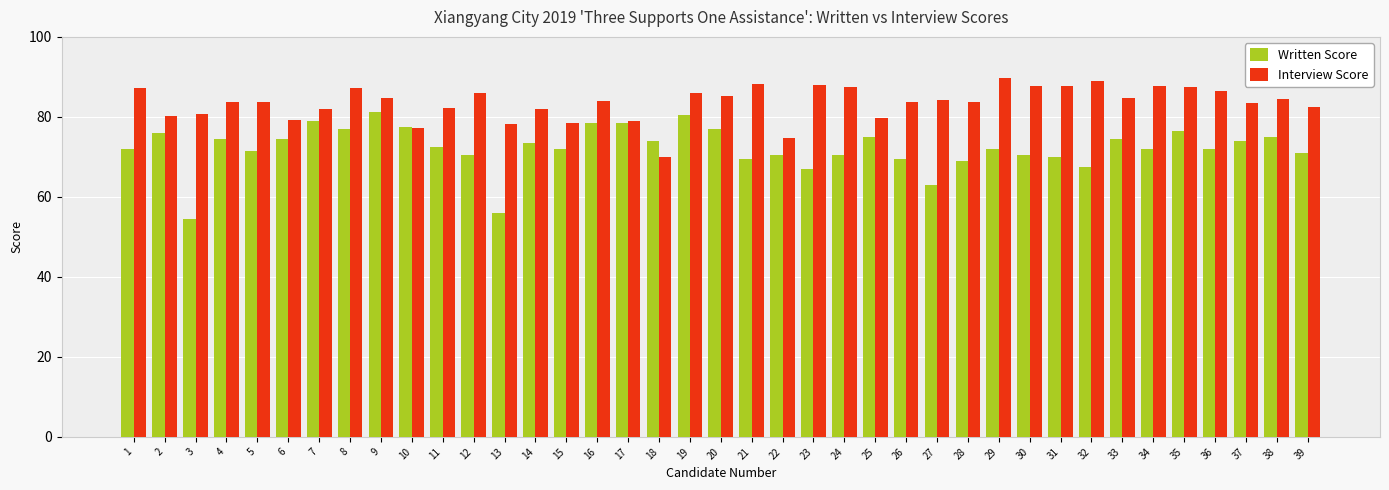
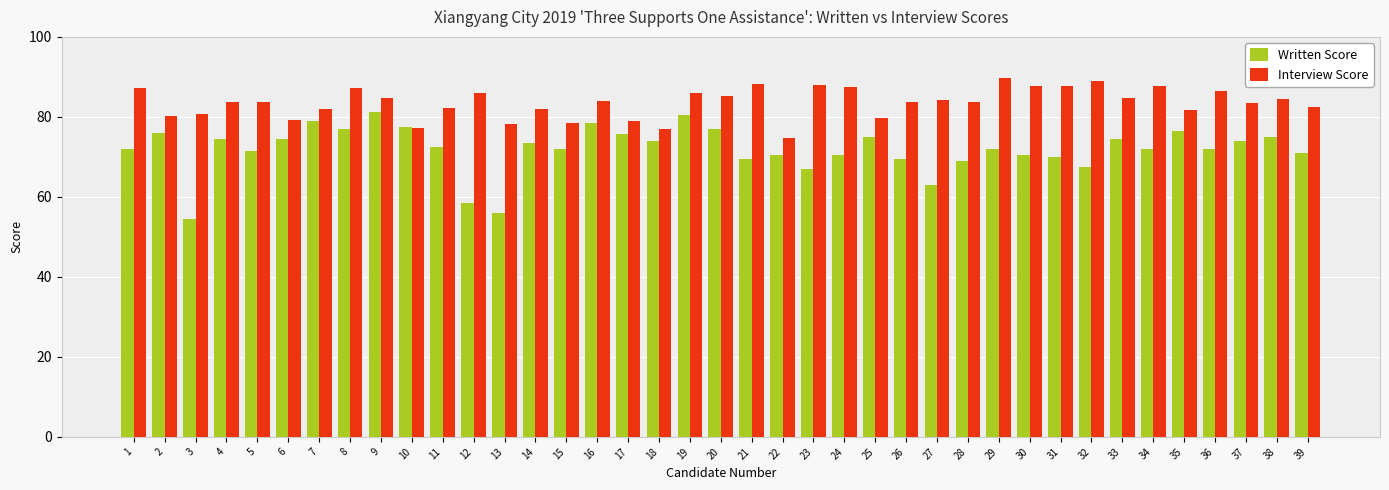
  {
    "Written Score": {
      "1": 72,
      "2": 76,
      "3": 55,
      "4": 75,
      "5": 72,
      "6": 75,
      "7": 79,
      "8": 77,
      "9": 81,
      "10": 78,
      "11": 73,
-     "12": 71,
+     "12": 58,
      "13": 56,
      "14": 74,
      "15": 72,
      "16": 79,
-     "17": 79,
+     "17": 76,
      "18": 74,
      "19": 81,
      "20": 77,
      "21": 70,
      "22": 71,
      "23": 67,
      "24": 71,
      "25": 75,
      "26": 70,
      "27": 63,
      "28": 69,
      "29": 72,
      "30": 71,
      "31": 70,
      "32": 68,
      "33": 75,
      "34": 72,
      "35": 77,
      "36": 72,
      "37": 74,
      "38": 75,
      "39": 71
    },
    "Interview Score": {
      "1": 87,
      "2": 80,
      "3": 81,
      "4": 84,
      "5": 84,
      "6": 79,
      "7": 82,
      "8": 87,
      "9": 85,
      "10": 77,
      "11": 82,
      "12": 86,
      "13": 78,
      "14": 82,
      "15": 78,
      "16": 84,
      "17": 79,
-     "18": 70,
+     "18": 77,
      "19": 86,
      "20": 85,
      "21": 88,
      "22": 75,
      "23": 88,
      "24": 87,
      "25": 80,
      "26": 84,
      "27": 84,
      "28": 84,
      "29": 90,
      "30": 88,
      "31": 88,
      "32": 89,
      "33": 85,
      "34": 88,
-     "35": 87,
+     "35": 82,
      "36": 86,
      "37": 83,
      "38": 84,
      "39": 82
    }
  }
